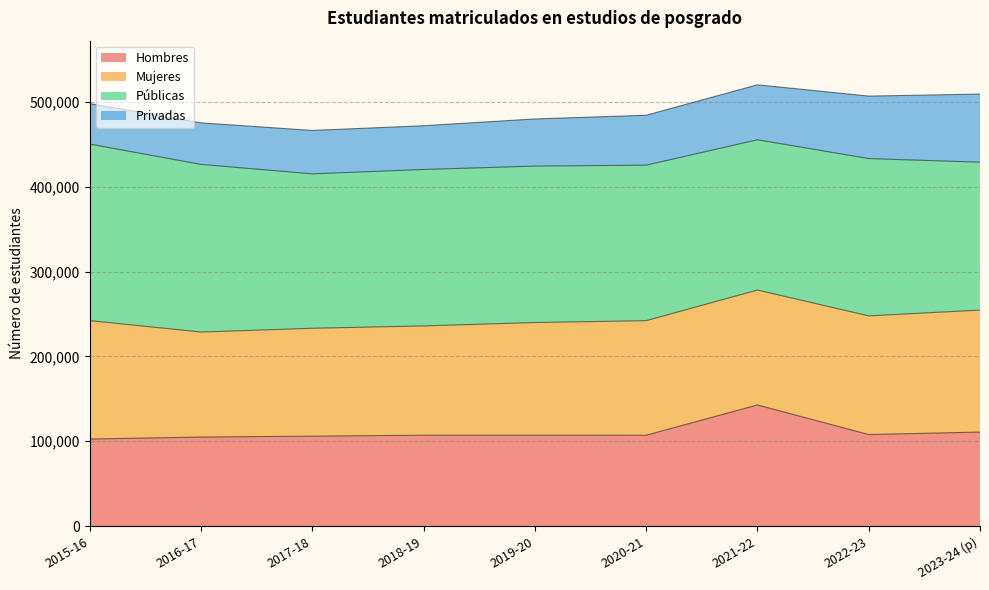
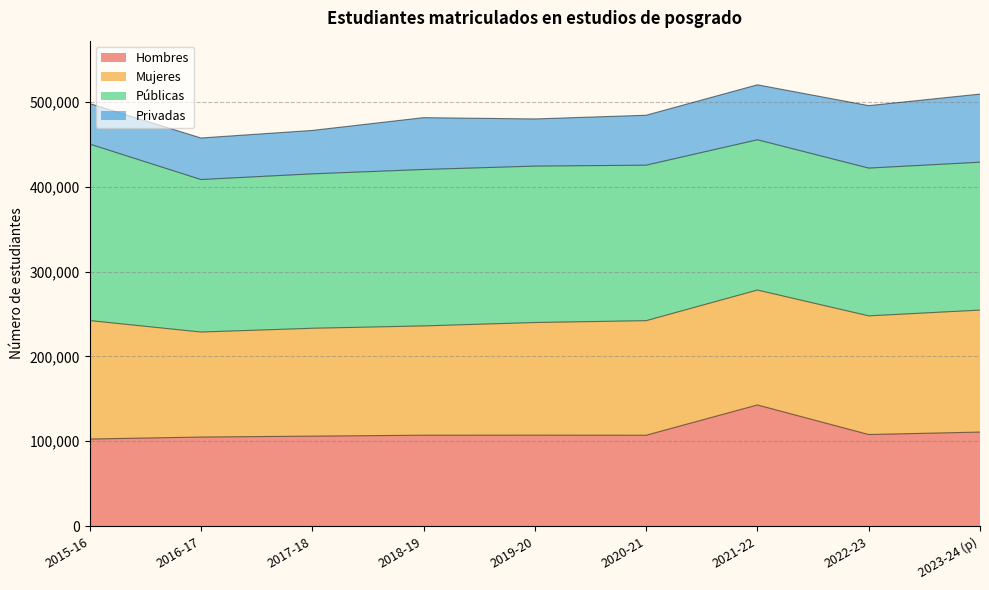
  {
    "Hombres": {
      "2015-16": "100,000",
      "2016-17": "100,000",
      "2017-18": "110,000",
      "2018-19": "110,000",
      "2019-20": "110,000",
      "2020-21": "110,000",
      "2021-22": "140,000",
      "2022-23": "110,000",
      "2023-24 (p)": "110,000"
    },
    "Mujeres": {
      "2015-16": "140,000",
      "2016-17": "120,000",
      "2017-18": "130,000",
      "2018-19": "130,000",
      "2019-20": "130,000",
      "2020-21": "140,000",
      "2021-22": "140,000",
      "2022-23": "140,000",
      "2023-24 (p)": "140,000"
    },
    "Públicas": {
      "2015-16": "210,000",
-     "2016-17": "200,000",
+     "2016-17": "180,000",
      "2017-18": "180,000",
      "2018-19": "180,000",
      "2019-20": "180,000",
      "2020-21": "180,000",
      "2021-22": "180,000",
-     "2022-23": "190,000",
+     "2022-23": "170,000",
      "2023-24 (p)": "170,000"
    },
    "Privadas": {
      "2015-16": "50,000",
      "2016-17": "50,000",
      "2017-18": "50,000",
-     "2018-19": "50,000",
+     "2018-19": "60,000",
      "2019-20": "60,000",
      "2020-21": "60,000",
      "2021-22": "60,000",
      "2022-23": "70,000",
      "2023-24 (p)": "80,000"
    }
  }
